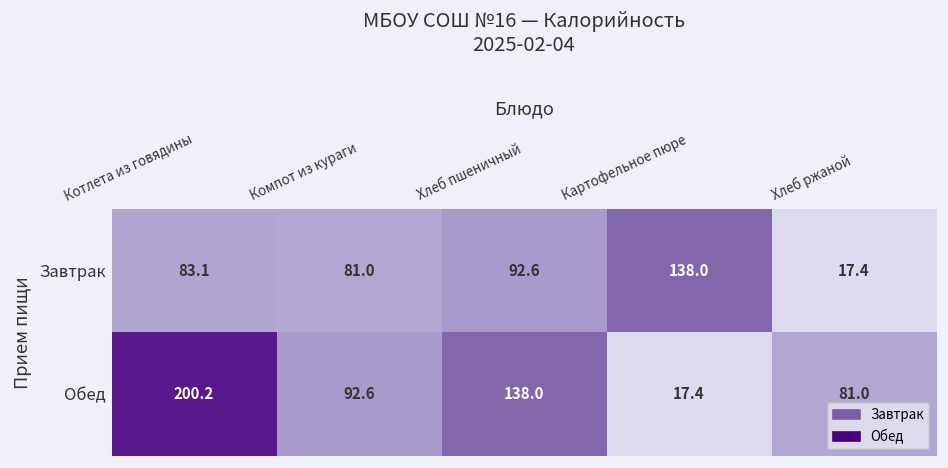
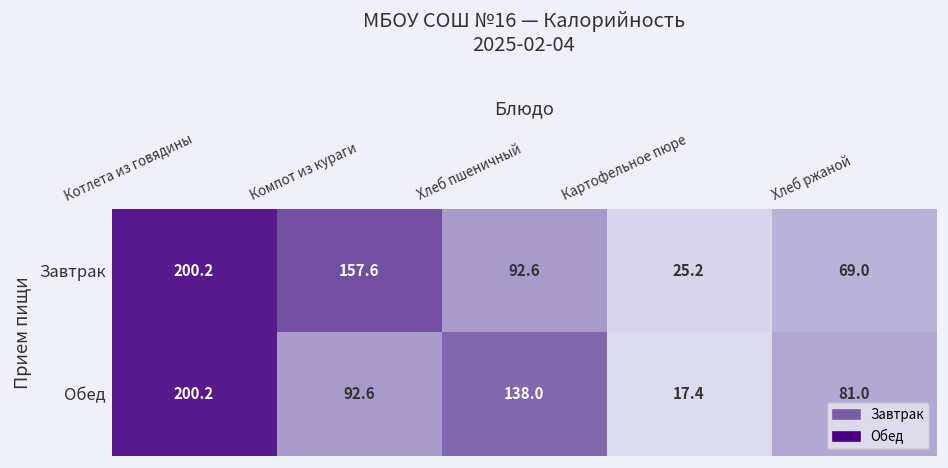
  {
    "Завтрак": {
-     "Котлета из говядины": 83.1,
-     "Компот из кураги": 81.0,
+     "Котлета из говядины": 200.2,
+     "Компот из кураги": 157.6,
      "Хлеб пшеничный": 92.6,
-     "Картофельное пюре": 138.0,
-     "Хлеб ржаной": 17.4
+     "Картофельное пюре": 25.2,
+     "Хлеб ржаной": 69.0
    },
    "Обед": {
      "Котлета из говядины": 200.2,
      "Компот из кураги": 92.6,
      "Хлеб пшеничный": 138.0,
      "Картофельное пюре": 17.4,
      "Хлеб ржаной": 81.0
    }
  }
